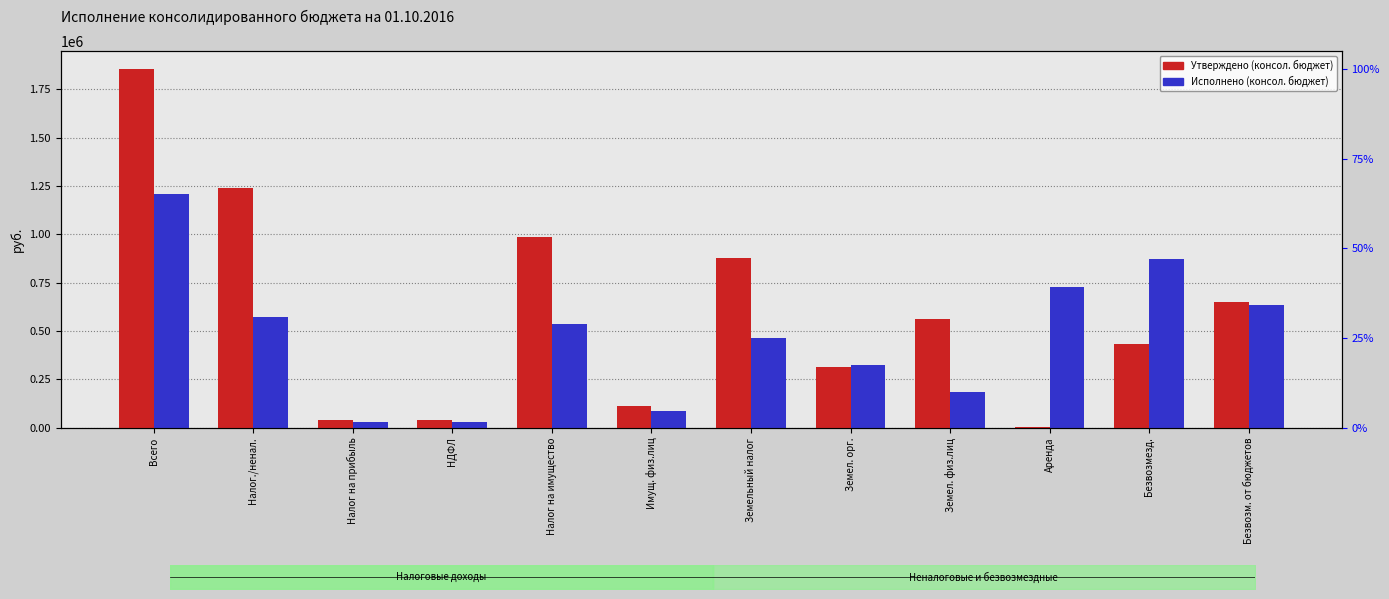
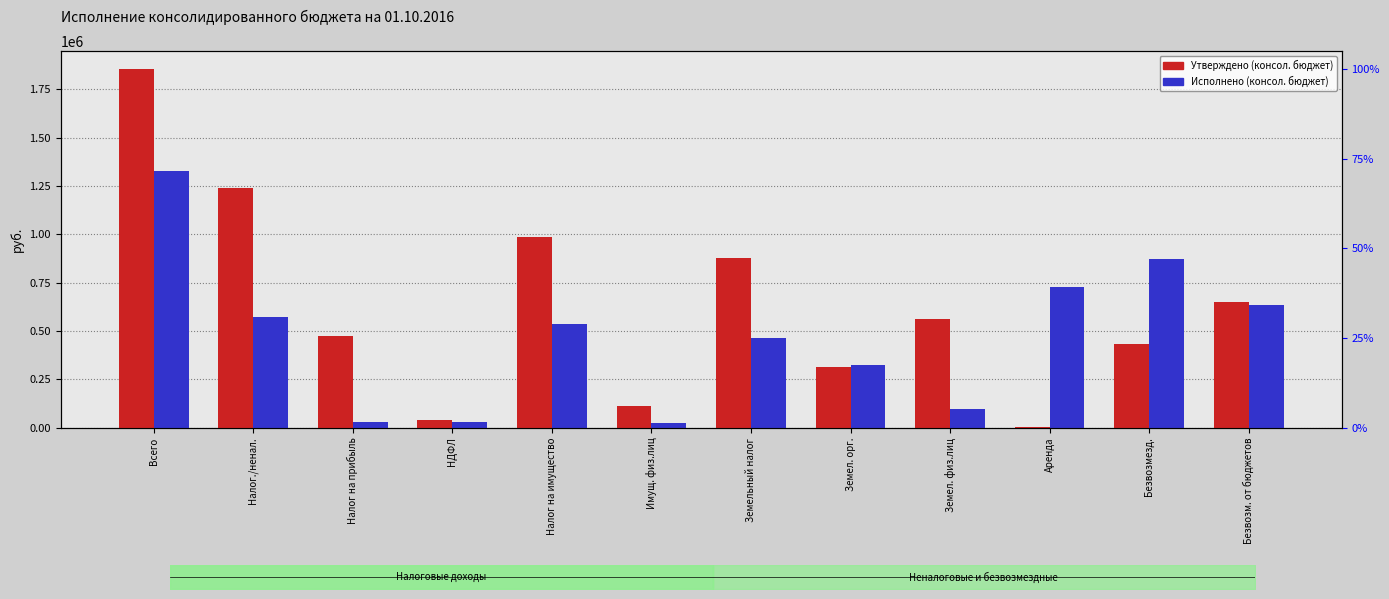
  {
    "Исполнение консолидированного бюджета на 01.10.2016": {
      "Утверждено (консол. бюджет)": {
        "Всего": 1850000,
        "Налог./ненал.": 1240000,
-       "Налог на прибыль": 40000,
+       "Налог на прибыль": 470000,
        "НДФЛ": 40000,
        "Налог на имущество": 990000,
        "Имущ. физ.лиц": 110000,
        "Земельный налог": 880000,
        "Земел. орг.": 320000,
        "Земел. физ.лиц": 560000,
        "Безвозмезд.": 430000,
        "Безвозм. от бюджетов": 650000
      },
      "Исполнено (консол. бюджет)": {
-       "Всего": 1210000,
+       "Всего": 1330000,
        "Налог./ненал.": 570000,
        "Налог на прибыль": 30000,
        "НДФЛ": 30000,
        "Налог на имущество": 540000,
-       "Имущ. физ.лиц": 80000,
+       "Имущ. физ.лиц": 20000,
        "Земельный налог": 460000,
        "Земел. орг.": 330000,
-       "Земел. физ.лиц": 190000,
+       "Земел. физ.лиц": 100000,
        "Аренда": 730000,
        "Безвозмезд.": 880000,
        "Безвозм. от бюджетов": 630000
      }
    }
  }
